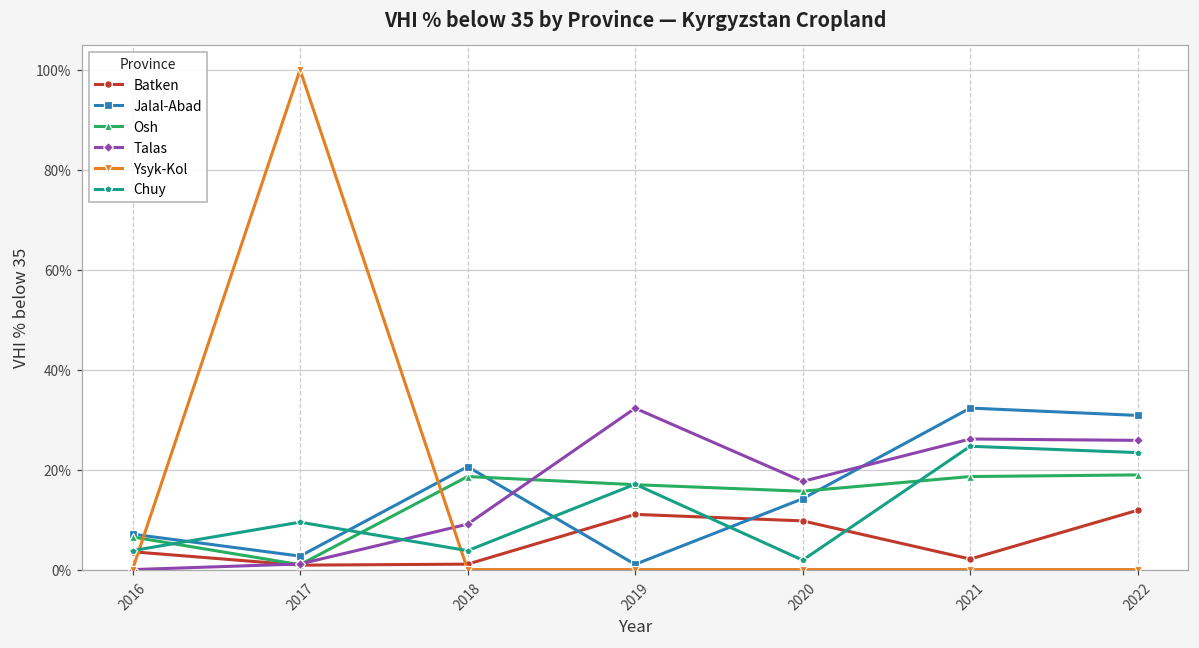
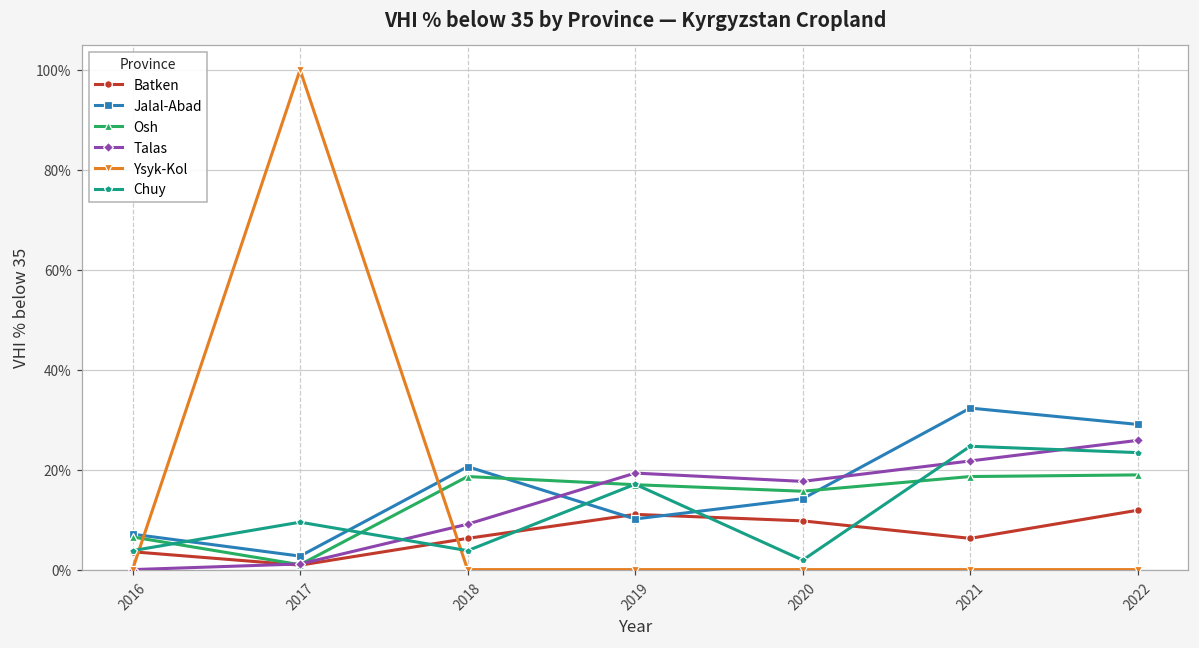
  {
    "Batken": {
-     "2018": "1%",
+     "2018": "6%",
      "2019": "11%",
      "2020": "10%",
-     "2021": "2%",
+     "2021": "6%",
      "2022": "12%"
    },
    "Jalal-Abad": {
      "2016": "7%",
      "2017": "3%",
      "2018": "21%",
-     "2019": "1%",
+     "2019": "10%",
      "2020": "14%",
      "2021": "32%",
-     "2022": "31%"
+     "2022": "29%"
    },
    "Talas": {
      "2018": "9%",
-     "2019": "32%",
+     "2019": "19%",
      "2020": "18%",
-     "2021": "26%",
+     "2021": "22%",
      "2022": "26%"
    },
    "Ysyk-Kol": {
      "2017": "100%",
      "2018": "0%",
      "2019": "0%",
      "2020": "0%",
      "2021": "0%",
      "2022": "0%"
    }
  }
